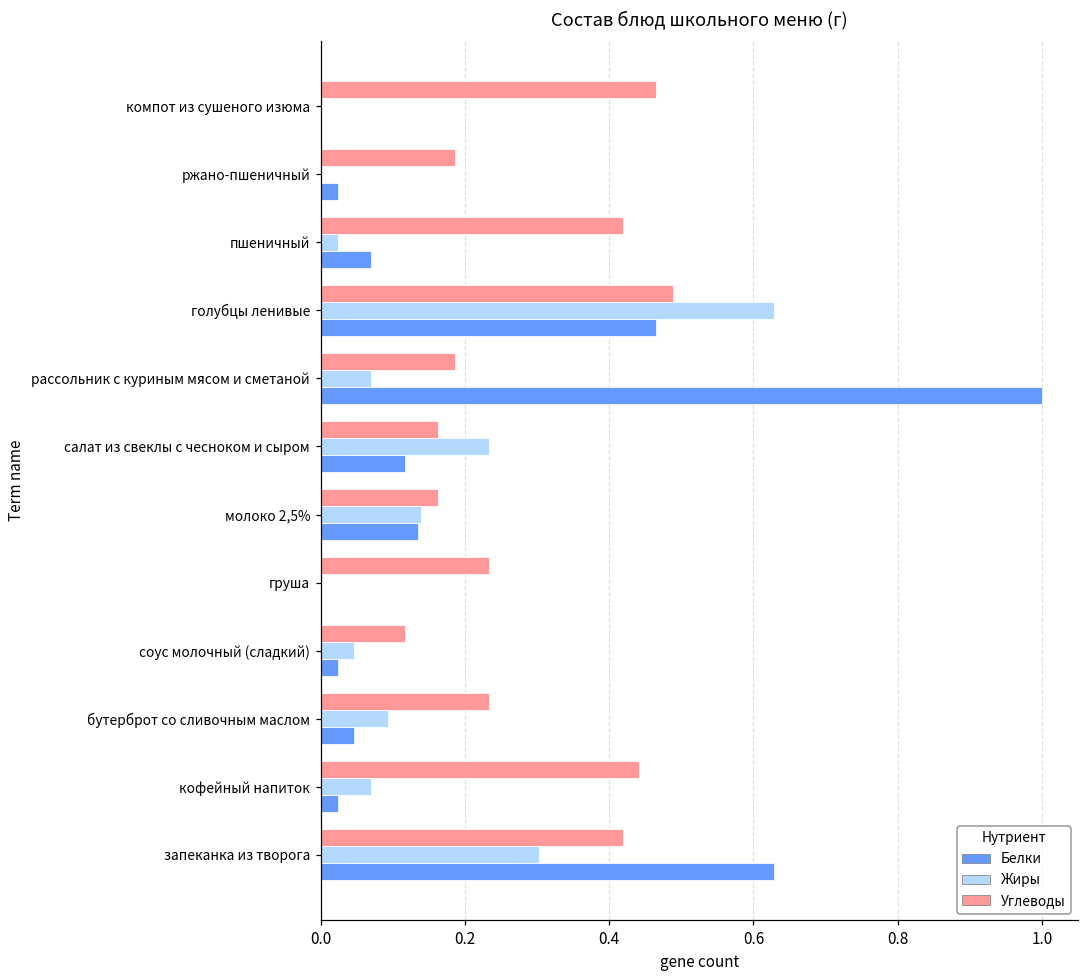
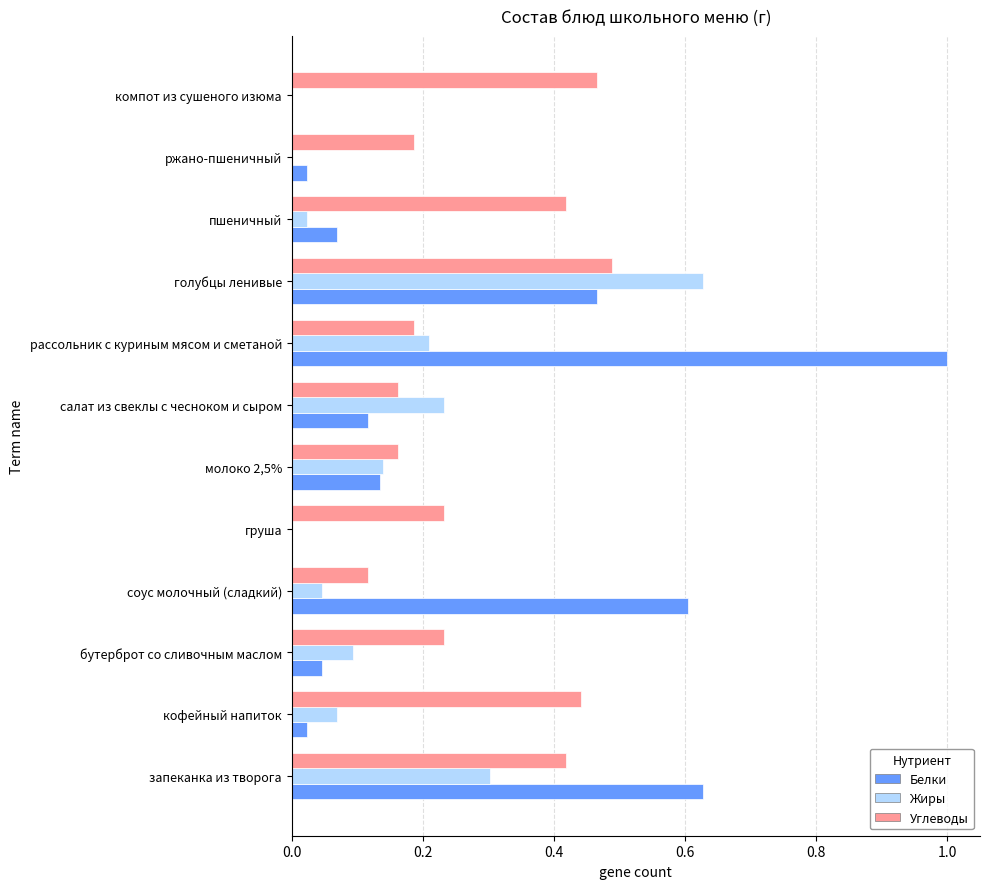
  {
    "Белки": {
      "компот из сушеного изюма": 0.00,
      "ржано-пшеничный": 0.02,
      "пшеничный": 0.07,
      "голубцы ленивые": 0.47,
      "рассольник с куриным мясом и сметаной": 1.00,
      "салат из свеклы с чесноком и сыром": 0.12,
      "молоко 2,5%": 0.13,
      "груша": 0.00,
-     "соус молочный (сладкий)": 0.02,
+     "соус молочный (сладкий)": 0.60,
      "бутерброт со сливочным маслом": 0.05,
      "кофейный напиток": 0.02,
      "запеканка из творога": 0.63
    },
    "Жиры": {
      "компот из сушеного изюма": 0.00,
      "ржано-пшеничный": 0.00,
      "пшеничный": 0.02,
      "голубцы ленивые": 0.63,
-     "рассольник с куриным мясом и сметаной": 0.07,
+     "рассольник с куриным мясом и сметаной": 0.21,
      "салат из свеклы с чесноком и сыром": 0.23,
      "молоко 2,5%": 0.14,
      "груша": 0.00,
      "соус молочный (сладкий)": 0.05,
      "бутерброт со сливочным маслом": 0.09,
      "кофейный напиток": 0.07,
      "запеканка из творога": 0.30
    },
    "Углеводы": {
      "компот из сушеного изюма": 0.47,
      "ржано-пшеничный": 0.19,
      "пшеничный": 0.42,
      "голубцы ленивые": 0.49,
      "рассольник с куриным мясом и сметаной": 0.19,
      "салат из свеклы с чесноком и сыром": 0.16,
      "молоко 2,5%": 0.16,
      "груша": 0.23,
      "соус молочный (сладкий)": 0.12,
      "бутерброт со сливочным маслом": 0.23,
      "кофейный напиток": 0.44,
      "запеканка из творога": 0.42
    }
  }
